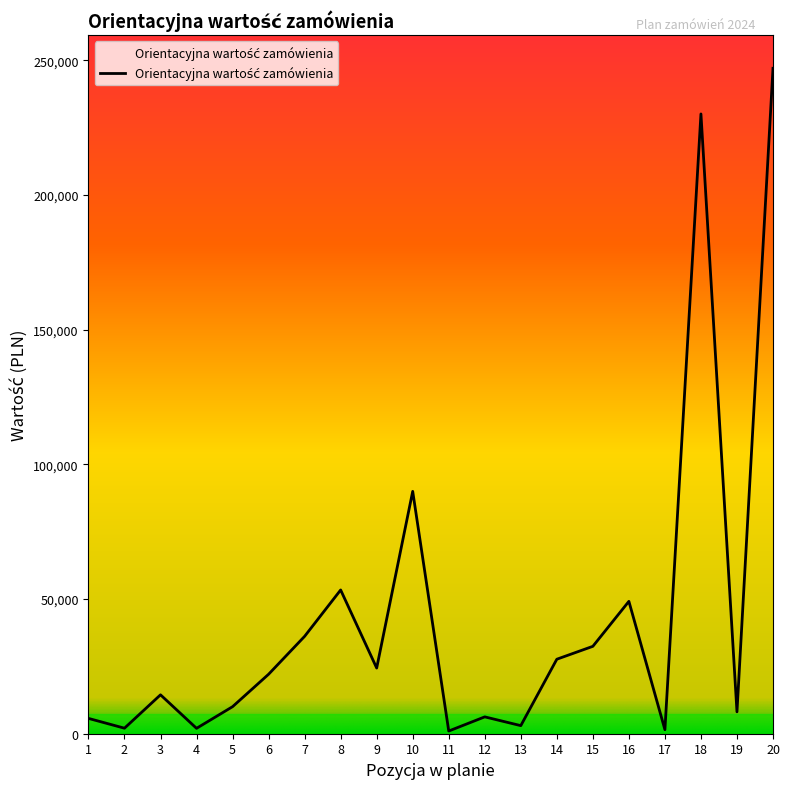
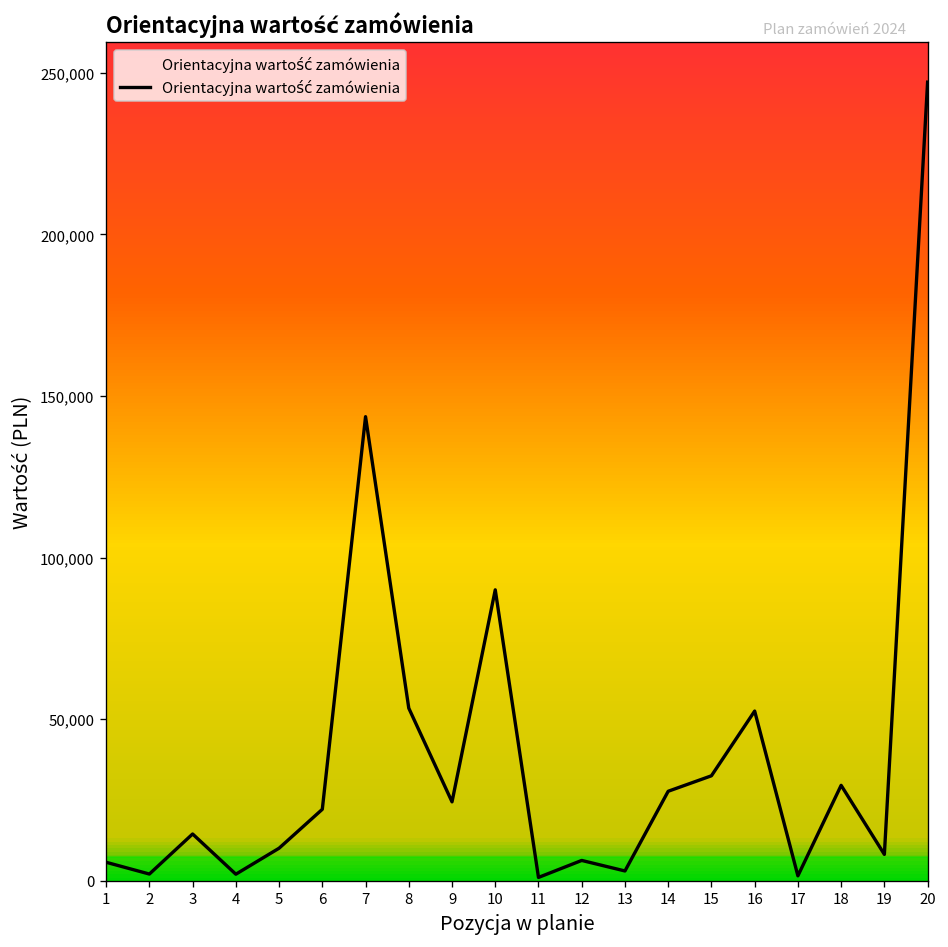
  {
    "3": "14,000",
    "5": "10,000",
    "6": "22,000",
-   "7": "36,000",
+   "7": "144,000",
    "8": "53,000",
    "9": "24,000",
    "10": "90,000",
    "14": "28,000",
    "15": "32,000",
-   "16": "49,000",
-   "18": "230,000",
+   "16": "52,000",
+   "18": "30,000",
    "19": "8,000",
    "20": "247,000"
  }
